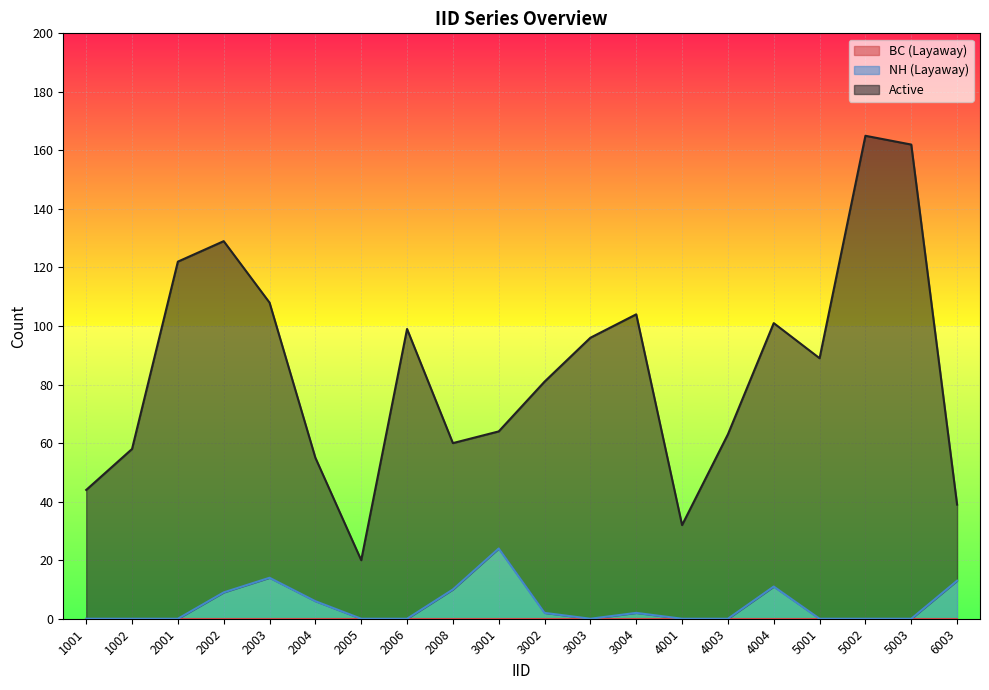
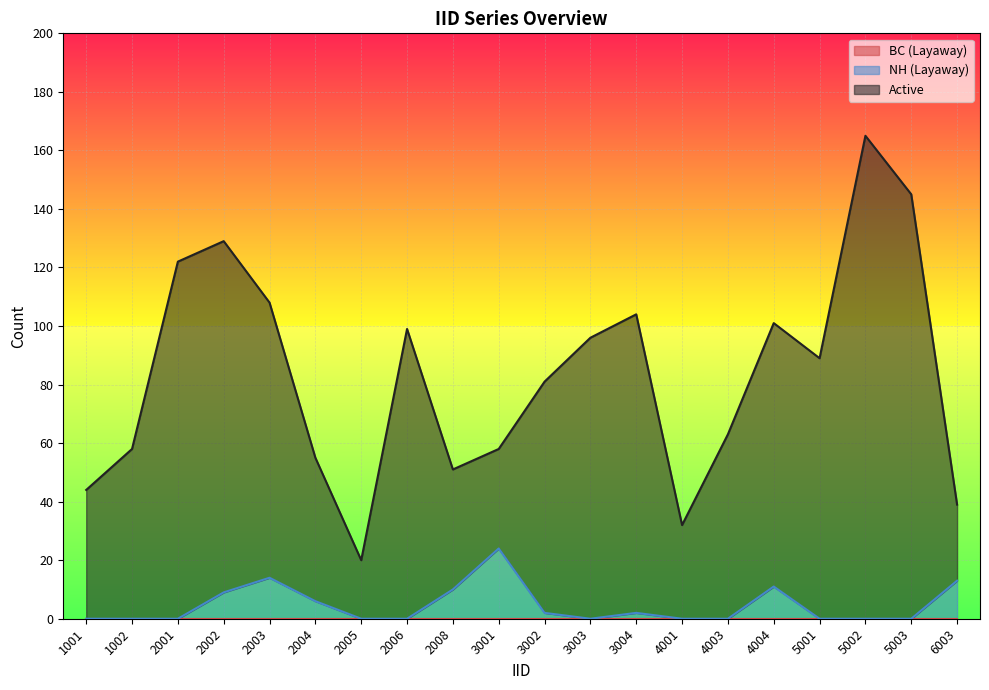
  {
    "BC (Layaway)": {
      "2002": 0,
      "2003": 0,
      "2004": 0,
      "2008": 0,
      "3001": 0,
      "3002": 0,
      "3004": 0,
      "4004": 0,
      "6003": 0
    },
    "NH (Layaway)": {
      "2002": 9,
      "2003": 14,
      "2004": 6,
      "2008": 10,
      "3001": 24,
      "3002": 2,
      "3004": 2,
      "4004": 11,
      "6003": 13
    },
    "Active": {
      "1001": 44,
      "1002": 58,
      "2001": 122,
      "2002": 120,
      "2003": 94,
      "2004": 49,
      "2005": 20,
      "2006": 99,
-     "2008": 50,
-     "3001": 40,
+     "2008": 41,
+     "3001": 34,
      "3002": 79,
      "3003": 96,
      "3004": 102,
      "4001": 32,
      "4003": 63,
      "4004": 90,
      "5001": 89,
      "5002": 165,
-     "5003": 162,
+     "5003": 145,
      "6003": 26
    }
  }
